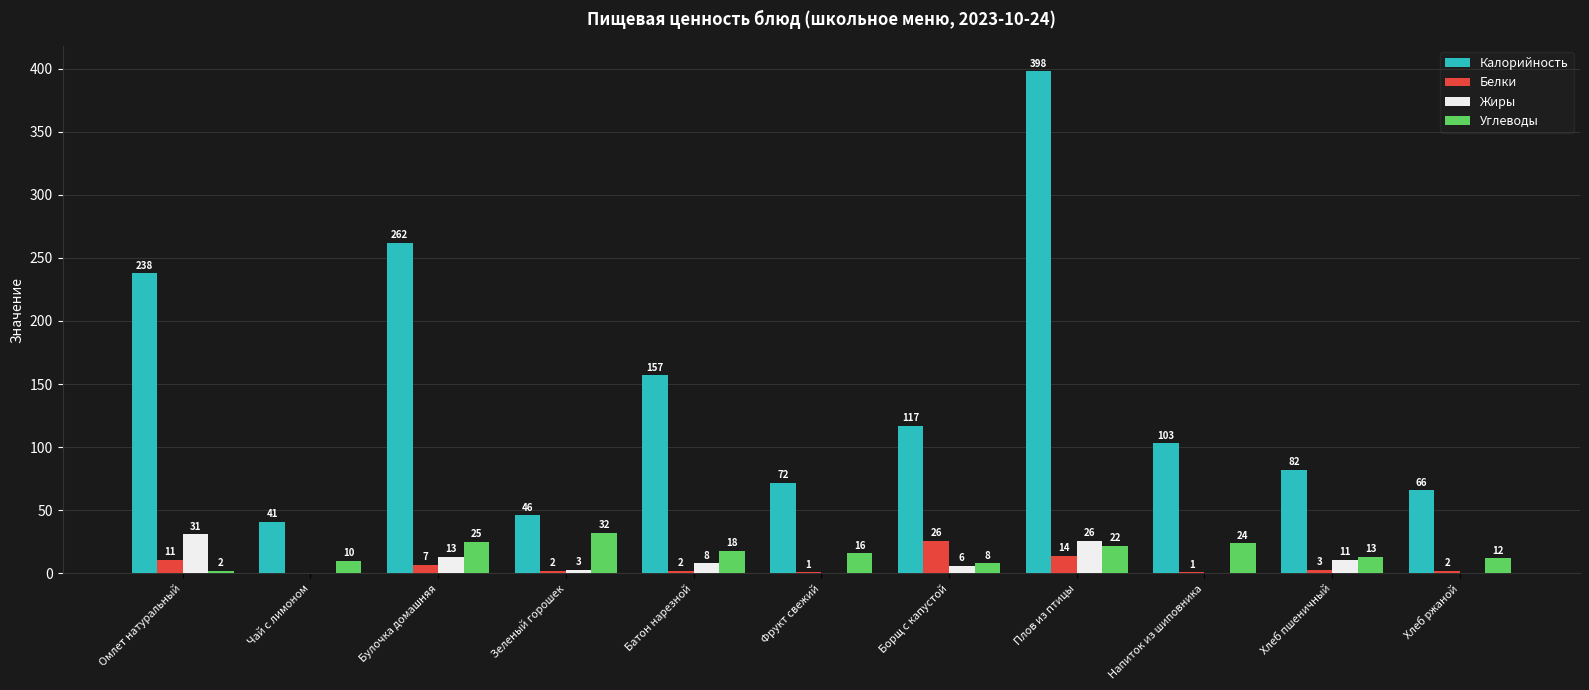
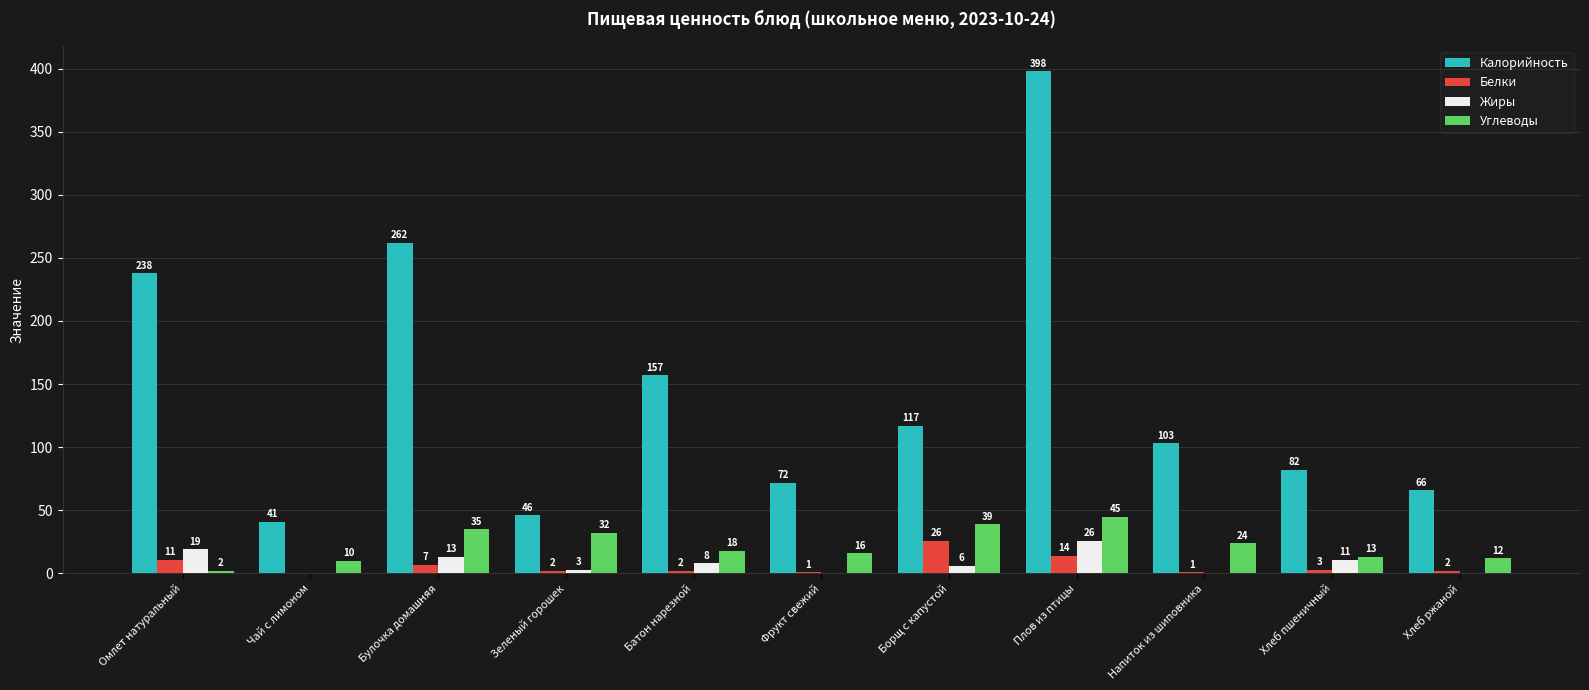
  {
    "Калорийность": {
      "Омлет натуральный": 238,
      "Чай с лимоном": 41,
      "Булочка домашняя": 262,
      "Зеленый горошек": 46,
      "Батон нарезной": 157,
      "Фрукт свежий": 72,
      "Борщ с капустой": 117,
      "Плов из птицы": 398,
      "Напиток из шиповника": 103,
      "Хлеб пшеничный": 82,
      "Хлеб ржаной": 66
    },
    "Белки": {
      "Омлет натуральный": 11,
      "Булочка домашняя": 7,
      "Зеленый горошек": 2,
      "Батон нарезной": 2,
      "Фрукт свежий": 1,
      "Борщ с капустой": 26,
      "Плов из птицы": 14,
      "Напиток из шиповника": 1,
      "Хлеб пшеничный": 3,
      "Хлеб ржаной": 2
    },
    "Жиры": {
-     "Омлет натуральный": 31,
+     "Омлет натуральный": 19,
      "Булочка домашняя": 13,
      "Зеленый горошек": 3,
      "Батон нарезной": 8,
      "Борщ с капустой": 6,
      "Плов из птицы": 26,
      "Хлеб пшеничный": 11
    },
    "Углеводы": {
      "Омлет натуральный": 2,
      "Чай с лимоном": 10,
-     "Булочка домашняя": 25,
+     "Булочка домашняя": 35,
      "Зеленый горошек": 32,
      "Батон нарезной": 18,
      "Фрукт свежий": 16,
-     "Борщ с капустой": 8,
-     "Плов из птицы": 22,
+     "Борщ с капустой": 39,
+     "Плов из птицы": 45,
      "Напиток из шиповника": 24,
      "Хлеб пшеничный": 13,
      "Хлеб ржаной": 12
    }
  }
